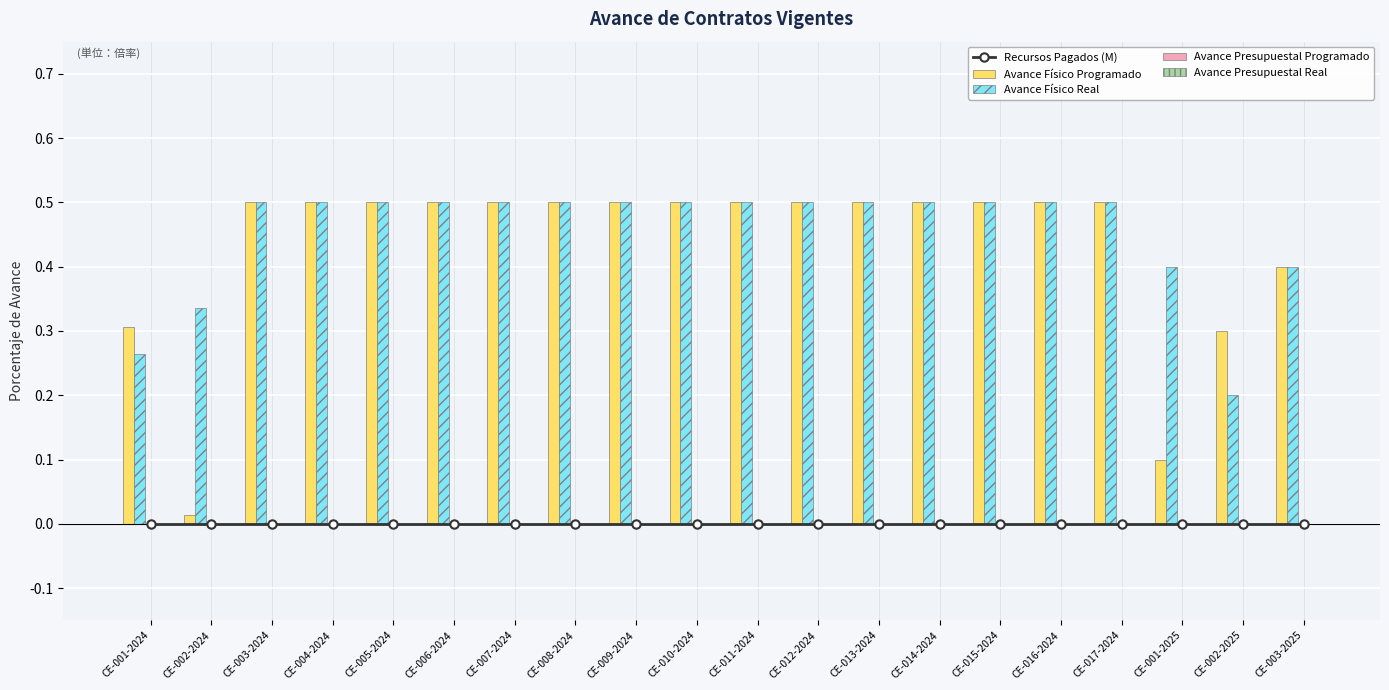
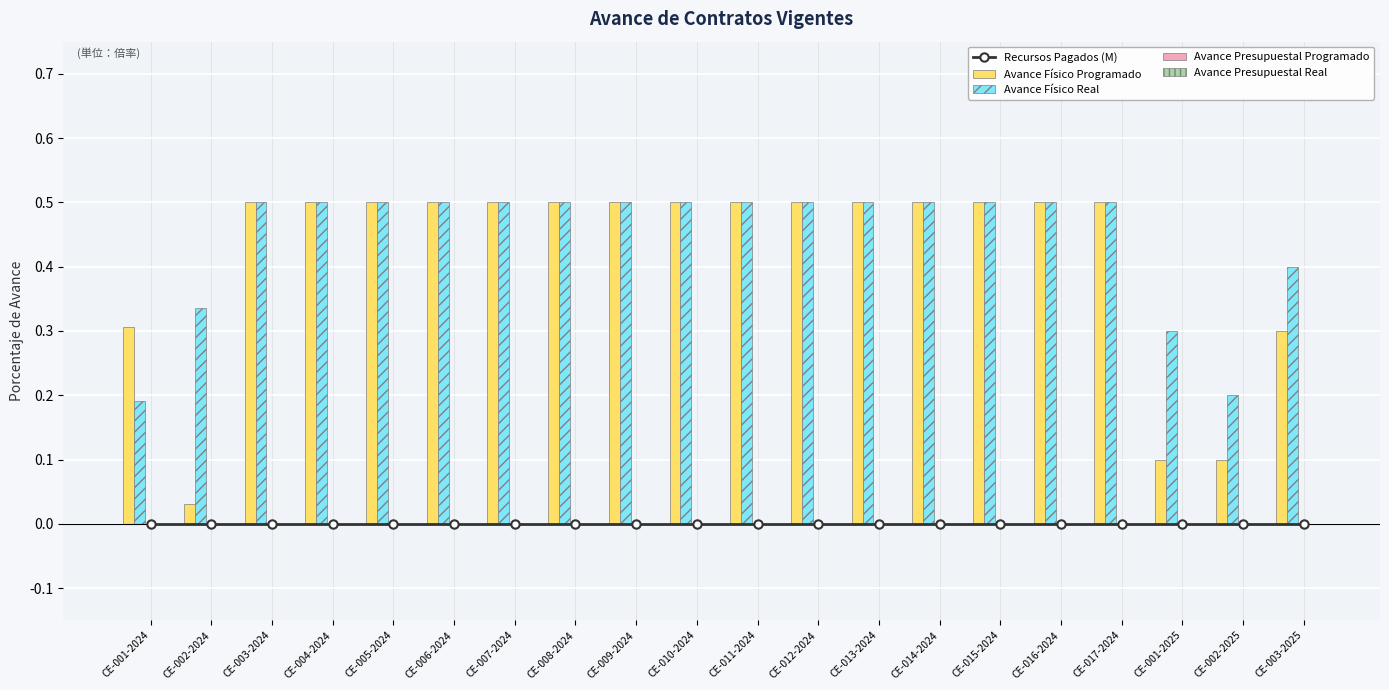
  {
    "Avance Físico Programado": {
      "CE-001-2024": 0.31,
-     "CE-002-2024": 0.01,
+     "CE-002-2024": 0.03,
      "CE-003-2024": 0.50,
      "CE-004-2024": 0.50,
      "CE-005-2024": 0.50,
      "CE-006-2024": 0.50,
      "CE-007-2024": 0.50,
      "CE-008-2024": 0.50,
      "CE-009-2024": 0.50,
      "CE-010-2024": 0.50,
      "CE-011-2024": 0.50,
      "CE-012-2024": 0.50,
      "CE-013-2024": 0.50,
      "CE-014-2024": 0.50,
      "CE-015-2024": 0.50,
      "CE-016-2024": 0.50,
      "CE-017-2024": 0.50,
      "CE-001-2025": 0.10,
-     "CE-002-2025": 0.3,
-     "CE-003-2025": 0.4
+     "CE-002-2025": 0.1,
+     "CE-003-2025": 0.3
    },
    "Recursos Pagados (M)": {
      "CE-001-2024": 0.00,
      "CE-002-2024": 0.00,
      "CE-003-2024": 0.00,
      "CE-004-2024": 0.00,
      "CE-005-2024": 0.00,
      "CE-006-2024": 0.00,
      "CE-007-2024": 0.00,
      "CE-008-2024": 0.00,
      "CE-009-2024": 0.00,
      "CE-010-2024": 0.00,
      "CE-011-2024": 0.00,
      "CE-012-2024": 0.00,
      "CE-013-2024": 0.00,
      "CE-014-2024": 0.00,
      "CE-015-2024": 0.00,
      "CE-016-2024": 0.00,
      "CE-017-2024": 0.00,
      "CE-001-2025": 0.00,
      "CE-002-2025": 0.00,
      "CE-003-2025": 0.00
    },
    "Avance Físico Real": {
-     "CE-001-2024": 0.26,
+     "CE-001-2024": 0.19,
      "CE-002-2024": 0.34,
      "CE-003-2024": 0.50,
      "CE-004-2024": 0.50,
      "CE-005-2024": 0.50,
      "CE-006-2024": 0.50,
      "CE-007-2024": 0.50,
      "CE-008-2024": 0.50,
      "CE-009-2024": 0.50,
      "CE-010-2024": 0.50,
      "CE-011-2024": 0.50,
      "CE-012-2024": 0.50,
      "CE-013-2024": 0.50,
      "CE-014-2024": 0.50,
      "CE-015-2024": 0.50,
      "CE-016-2024": 0.50,
      "CE-017-2024": 0.50,
-     "CE-001-2025": 0.4,
+     "CE-001-2025": 0.3,
      "CE-002-2025": 0.20,
      "CE-003-2025": 0.40
    },
    "Avance Presupuestal Programado": {
      "CE-001-2024": 0.00,
      "CE-002-2024": 0.00,
      "CE-003-2024": 0.00,
      "CE-004-2024": 0.00,
      "CE-005-2024": 0.00,
      "CE-006-2024": 0.00,
      "CE-007-2024": 0.00,
      "CE-008-2024": 0.00,
      "CE-009-2024": 0.00,
      "CE-010-2024": 0.00,
      "CE-011-2024": 0.00,
      "CE-012-2024": 0.00,
      "CE-013-2024": 0.00,
      "CE-014-2024": 0.00,
      "CE-015-2024": 0.00,
      "CE-016-2024": 0.00,
      "CE-017-2024": 0.00,
      "CE-001-2025": 0.00,
      "CE-002-2025": 0.00,
      "CE-003-2025": 0.00
    },
    "Avance Presupuestal Real": {
      "CE-001-2024": 0.00,
      "CE-002-2024": 0.00,
      "CE-003-2024": 0.00,
      "CE-004-2024": 0.00,
      "CE-005-2024": 0.00,
      "CE-006-2024": 0.00,
      "CE-007-2024": 0.00,
      "CE-008-2024": 0.00,
      "CE-009-2024": 0.00,
      "CE-010-2024": 0.00,
      "CE-011-2024": 0.00,
      "CE-012-2024": 0.00,
      "CE-013-2024": 0.00,
      "CE-014-2024": 0.00,
      "CE-015-2024": 0.00,
      "CE-016-2024": 0.00,
      "CE-017-2024": 0.00,
      "CE-001-2025": 0.00,
      "CE-002-2025": 0.00,
      "CE-003-2025": 0.00
    }
  }
